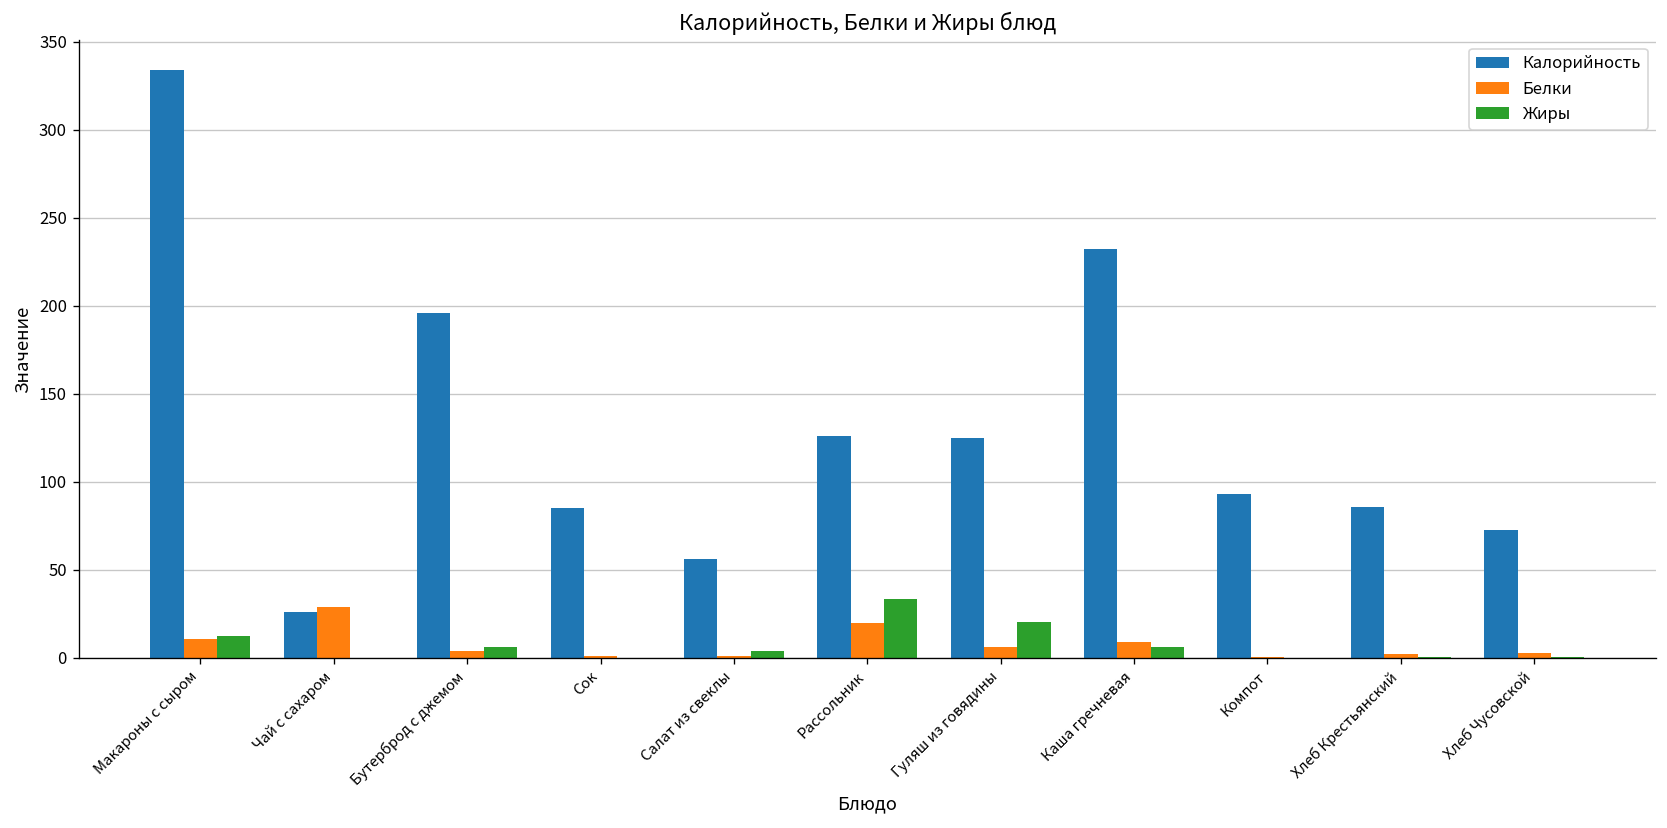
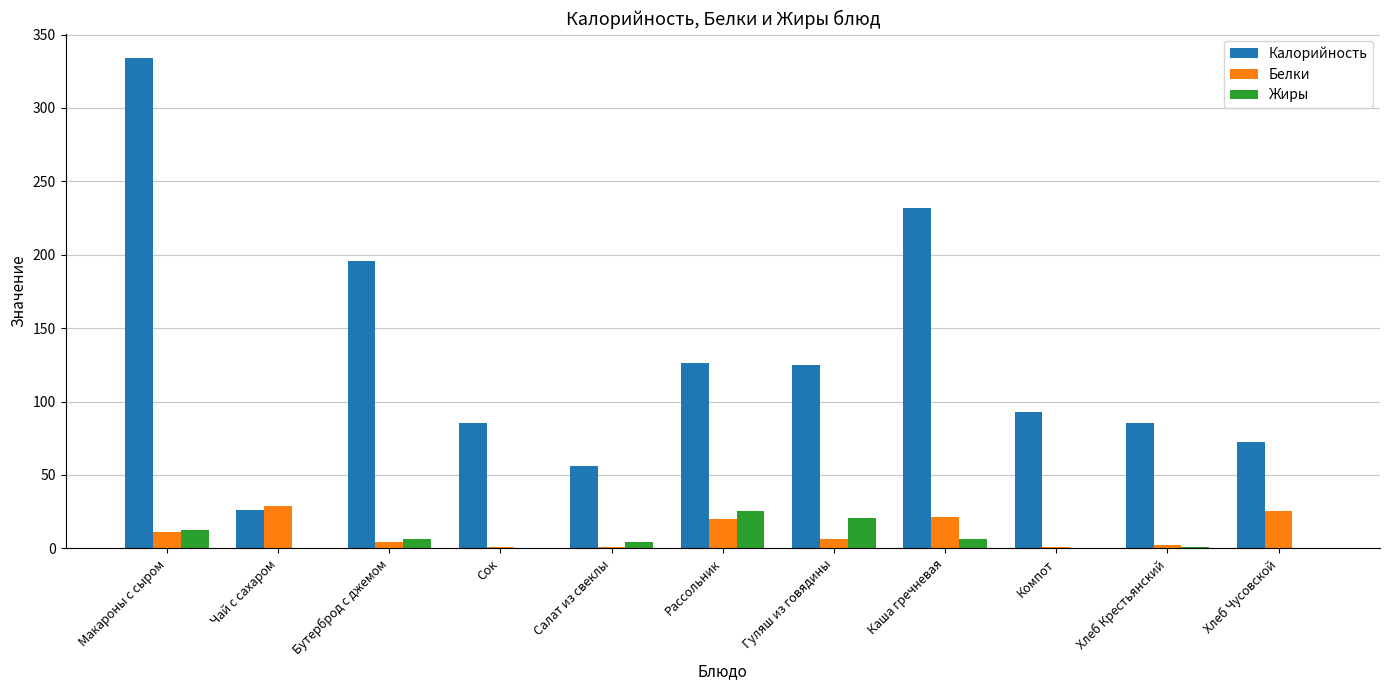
  {
    "Калорийность": {
      "Макароны с сыром": 334,
      "Чай с сахаром": 26,
      "Бутерброд с джемом": 196,
      "Сок": 85,
      "Салат из свеклы": 56,
      "Рассольник": 126,
      "Гуляш из говядины": 125,
      "Каша гречневая": 232,
      "Компот": 93,
      "Хлеб Крестьянский": 86,
      "Хлеб Чусовской": 72
    },
    "Белки": {
      "Макароны с сыром": 11,
      "Чай с сахаром": 29,
      "Бутерброд с джемом": 4,
      "Рассольник": 20,
      "Гуляш из говядины": 6,
-     "Каша гречневая": 9,
+     "Каша гречневая": 21,
      "Хлеб Крестьянский": 2,
-     "Хлеб Чусовской": 3
+     "Хлеб Чусовской": 26
    },
    "Жиры": {
      "Макароны с сыром": 12,
      "Чай с сахаром": 0,
      "Бутерброд с джемом": 6,
      "Салат из свеклы": 4,
-     "Рассольник": 33,
+     "Рассольник": 26,
      "Гуляш из говядины": 20,
      "Каша гречневая": 7,
      "Компот": 0
    }
  }
